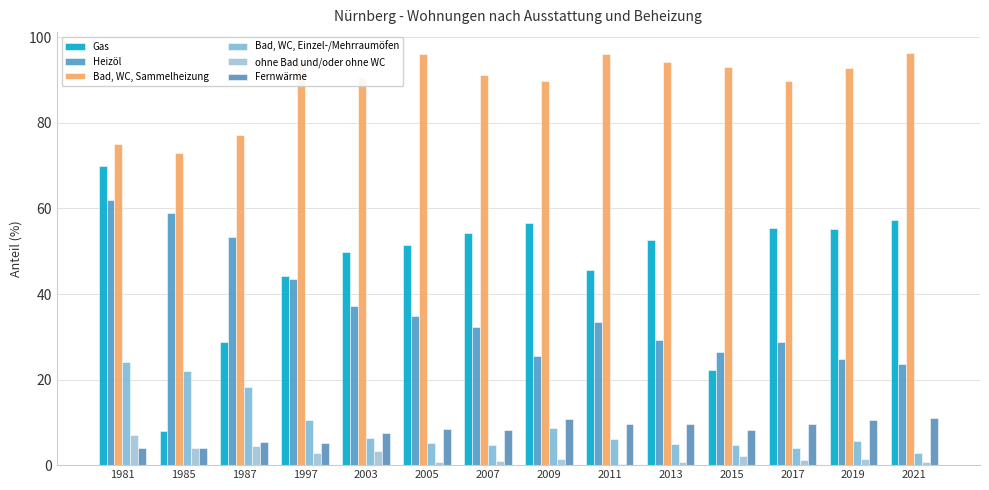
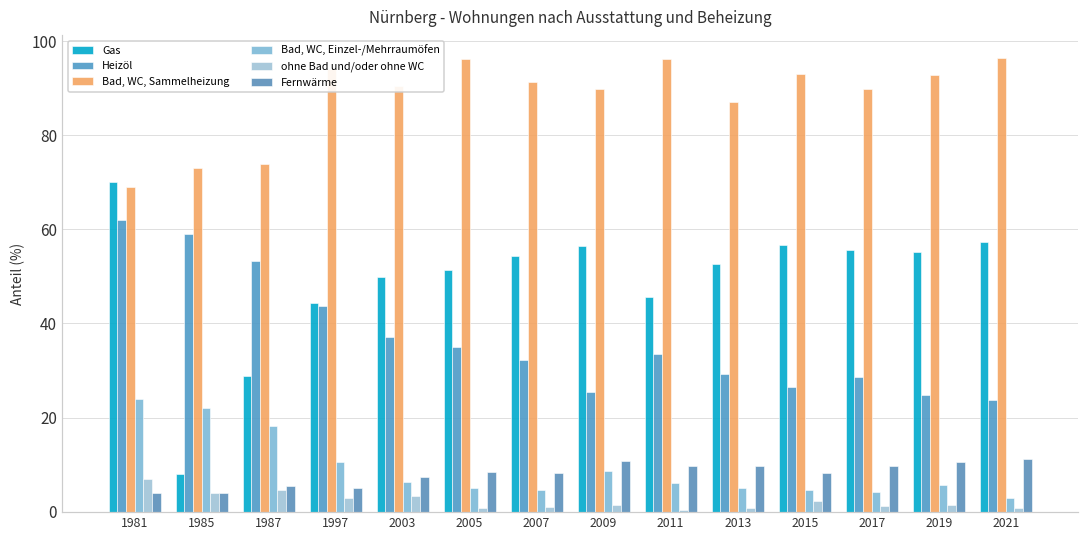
  {
    "Gas": {
      "1981": 70,
      "1985": 8,
      "1987": 29,
      "1997": 44,
      "2003": 50,
      "2005": 51,
      "2007": 54,
      "2009": 57,
      "2011": 46,
      "2013": 53,
-     "2015": 22,
+     "2015": 57,
      "2017": 56,
      "2019": 55,
      "2021": 57
    },
    "Bad, WC, Sammelheizung": {
-     "1981": 75,
+     "1981": 69,
      "1985": 73,
-     "1987": 77,
+     "1987": 74,
      "2005": 96,
      "2007": 91,
      "2009": 90,
      "2011": 96,
-     "2013": 94,
+     "2013": 87,
      "2015": 93,
      "2017": 90,
      "2019": 93,
      "2021": 96
    }
  }
